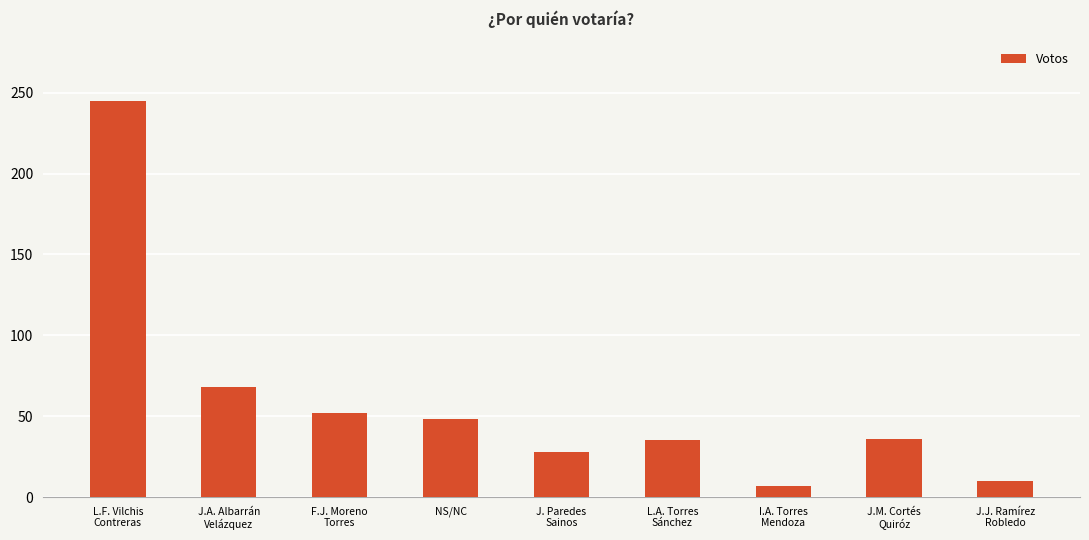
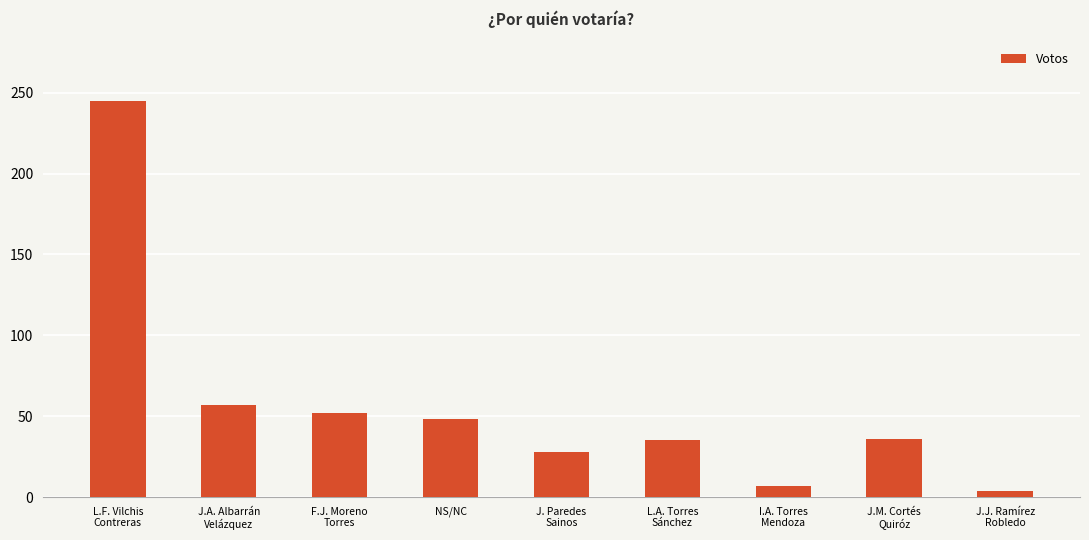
  {
    "L.F. Vilchis Contreras": 245,
-   "J.A. Albarrán Velázquez": 68,
+   "J.A. Albarrán Velázquez": 57,
    "F.J. Moreno Torres": 52,
    "NS/NC": 48,
    "J. Paredes Sainos": 28,
    "L.A. Torres Sánchez": 35,
    "I.A. Torres Mendoza": 7,
    "J.M. Cortés Quiróz": 36,
-   "J.J. Ramírez Robledo": 10
+   "J.J. Ramírez Robledo": 4
  }
